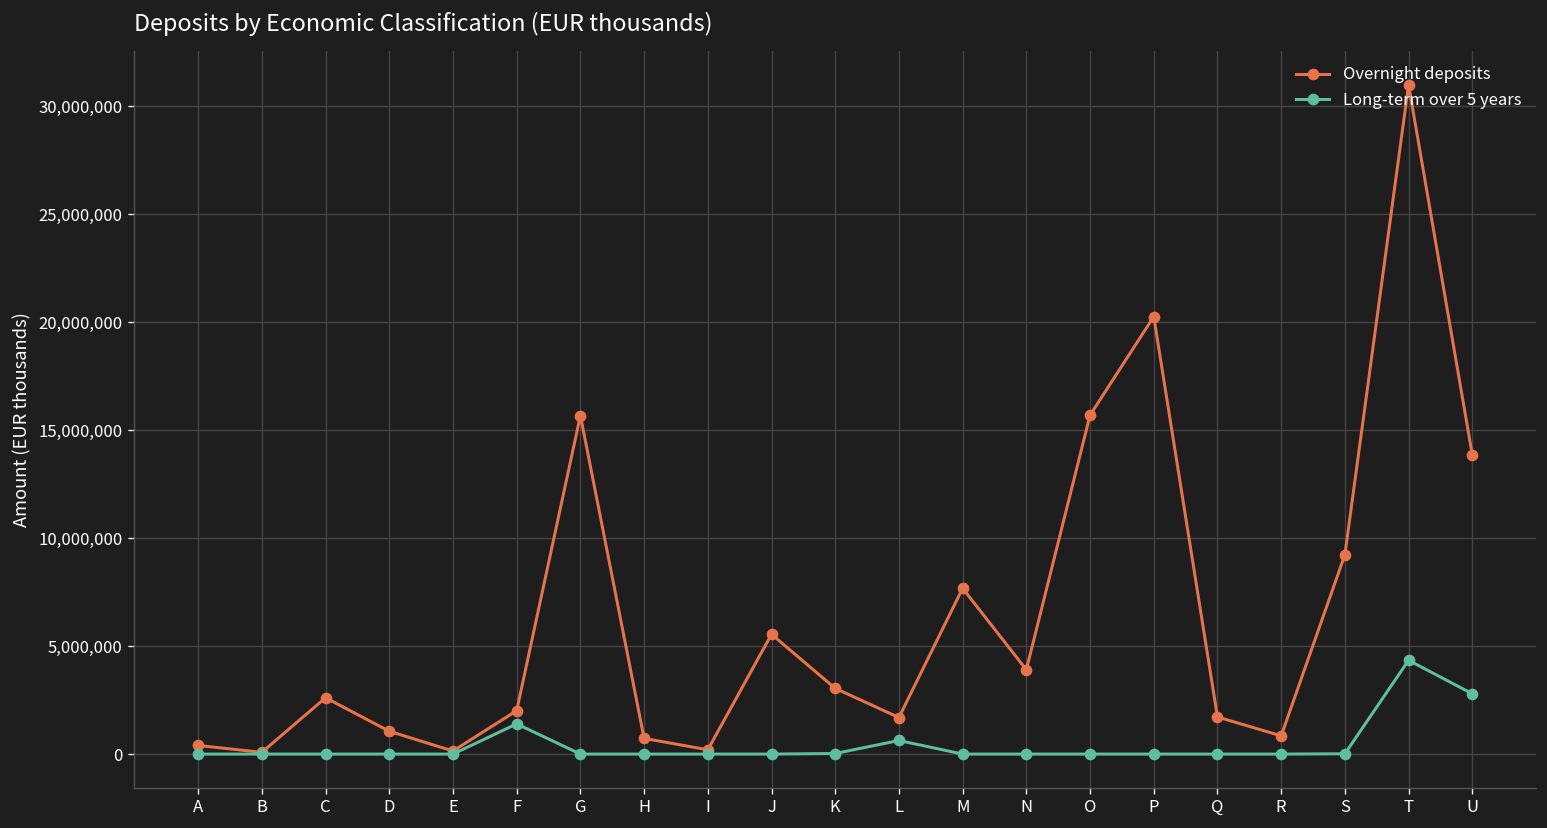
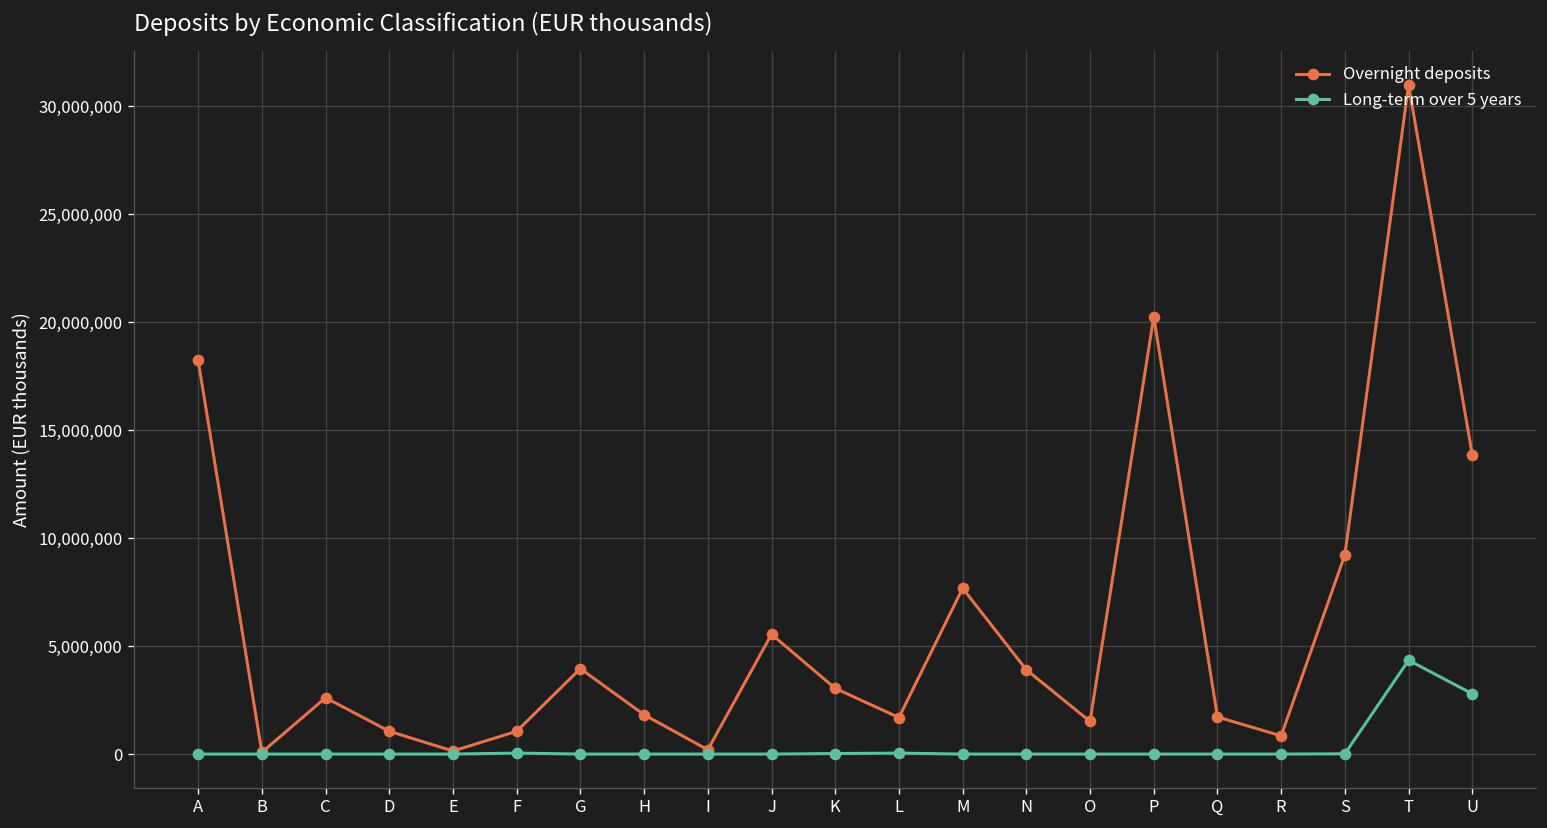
  {
    "Overnight deposits": {
-     "A": "400,000",
+     "A": "18,200,000",
      "C": "2,600,000",
      "D": "1,100,000",
      "E": "100,000",
-     "F": "2,000,000",
-     "G": "15,700,000",
-     "H": "700,000",
+     "F": "1,100,000",
+     "G": "4,000,000",
+     "H": "1,800,000",
      "I": "200,000",
      "J": "5,500,000",
      "K": "3,000,000",
      "L": "1,700,000",
      "M": "7,700,000",
      "N": "3,900,000",
-     "O": "15,700,000",
+     "O": "1,500,000",
      "P": "20,300,000",
      "Q": "1,700,000",
      "R": "800,000",
      "S": "9,200,000",
      "T": "31,000,000",
      "U": "13,900,000"
    },
    "Long-term over 5 years": {
      "A": "0",
      "C": "0",
      "D": "0",
      "E": "0",
-     "F": "1,400,000",
+     "F": "0",
      "G": "0",
      "H": "0",
      "I": "0",
      "J": "0",
      "K": "0",
-     "L": "600,000",
+     "L": "0",
      "M": "0",
      "N": "0",
      "O": "0",
      "P": "0",
      "Q": "0",
      "R": "0",
      "S": "0",
      "T": "4,300,000",
      "U": "2,800,000"
    }
  }
